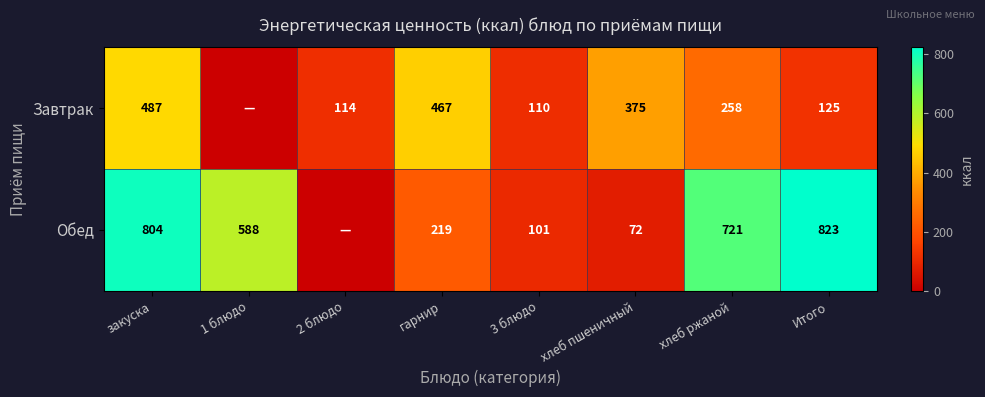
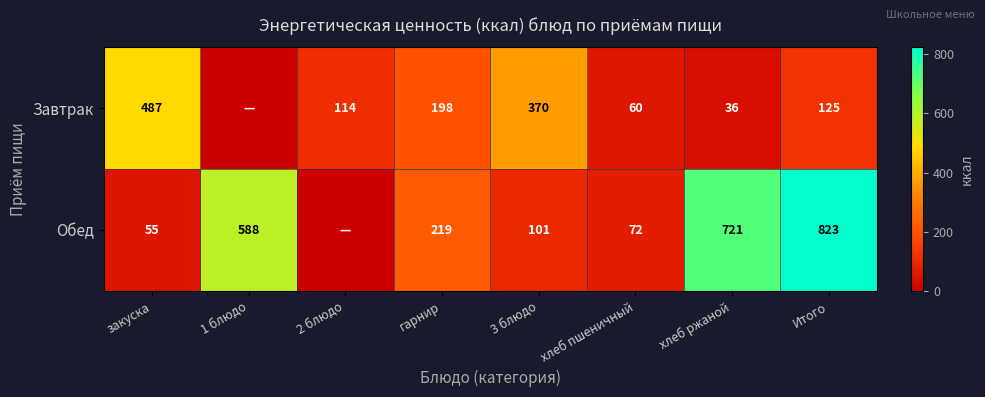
  {
    "Завтрак": {
      "закуска": 487,
      "2 блюдо": 114,
-     "гарнир": 467,
-     "3 блюдо": 110,
-     "хлеб пшеничный": 375,
-     "хлеб ржаной": 258,
+     "гарнир": 198,
+     "3 блюдо": 370,
+     "хлеб пшеничный": 60,
+     "хлеб ржаной": 36,
      "Итого": 125
    },
    "Обед": {
-     "закуска": 804,
+     "закуска": 55,
      "1 блюдо": 588,
      "гарнир": 219,
      "3 блюдо": 101,
      "хлеб пшеничный": 72,
      "хлеб ржаной": 721,
      "Итого": 823
    }
  }
